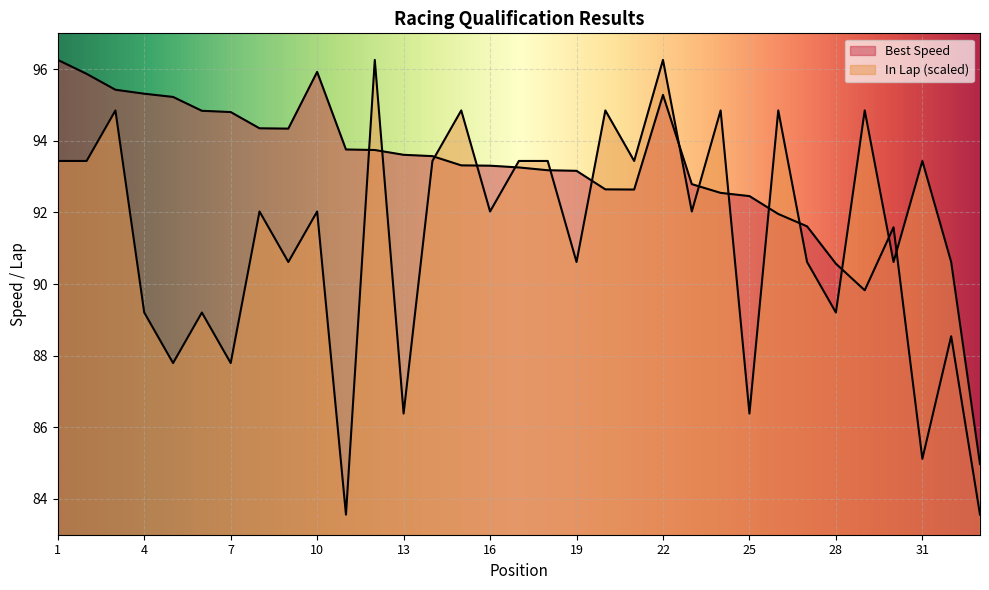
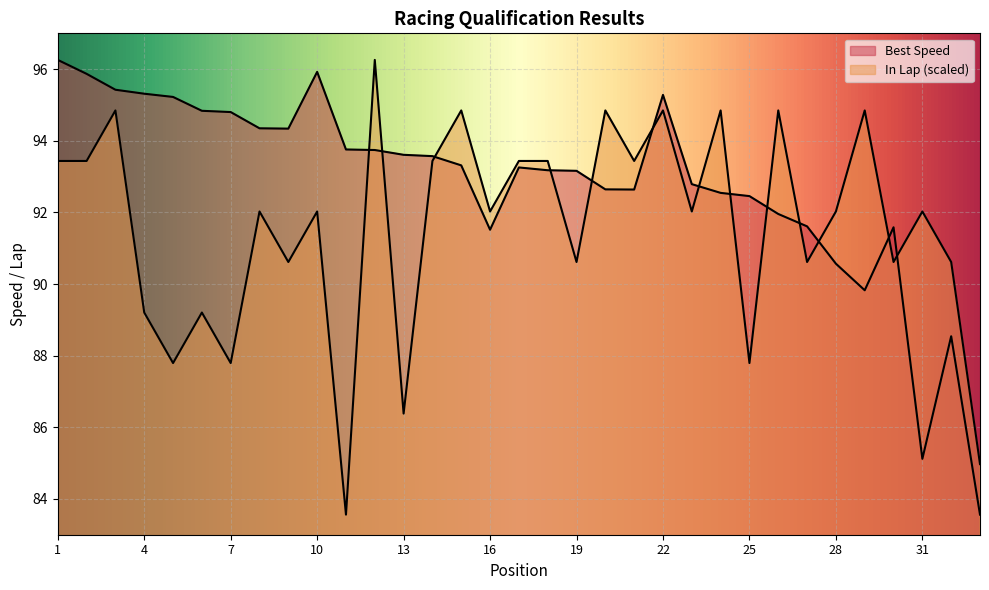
  {
    "Best Speed": {
      "1": 96.3,
      "4": 95.3,
      "7": 94.8,
      "10": 95.9,
      "13": 93.6,
-     "16": 93.3,
+     "16": 91.5,
      "19": 93.2,
      "22": 95.3,
      "25": 92.5,
      "28": 90.6,
      "31": 85.1
    },
    "In Lap (scaled)": {
      "1": 93.4,
      "4": 89.2,
      "7": 87.8,
      "10": 92.0,
      "13": 86.4,
      "16": 92.0,
      "19": 90.6,
-     "22": 96.3,
-     "25": 86.4,
-     "28": 89.2,
-     "31": 93.4
+     "22": 94.8,
+     "25": 87.8,
+     "28": 92.0,
+     "31": 92.0
    }
  }
